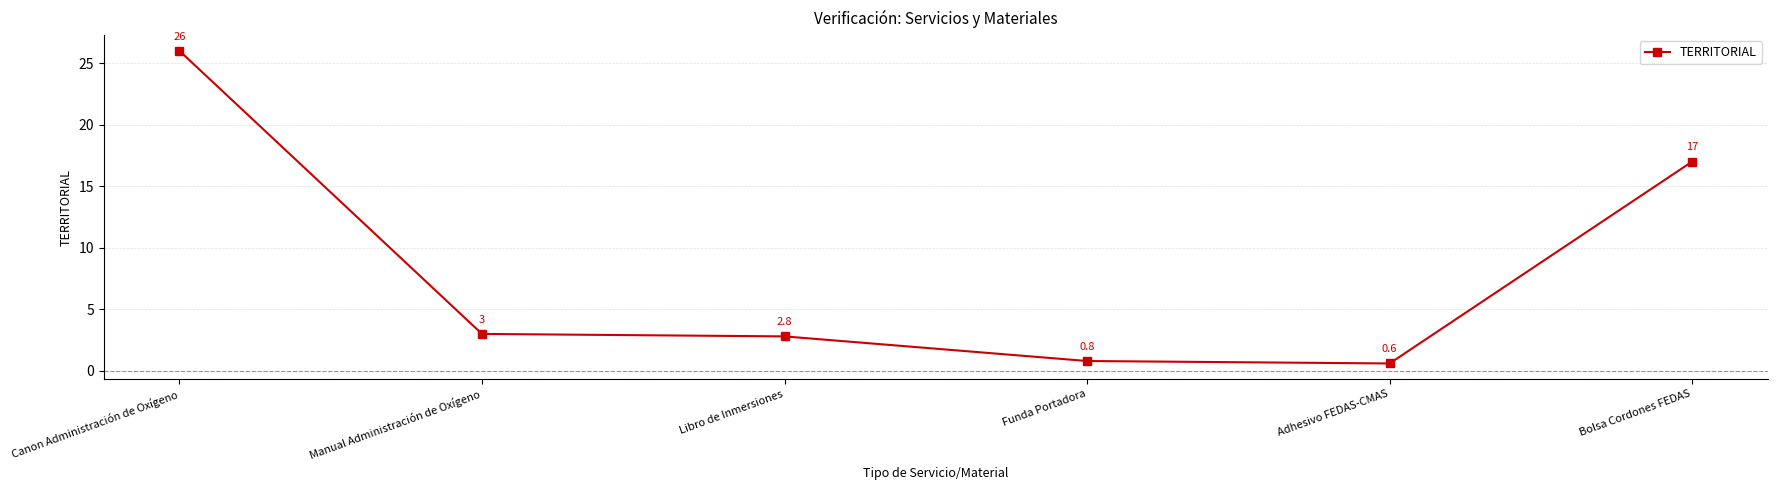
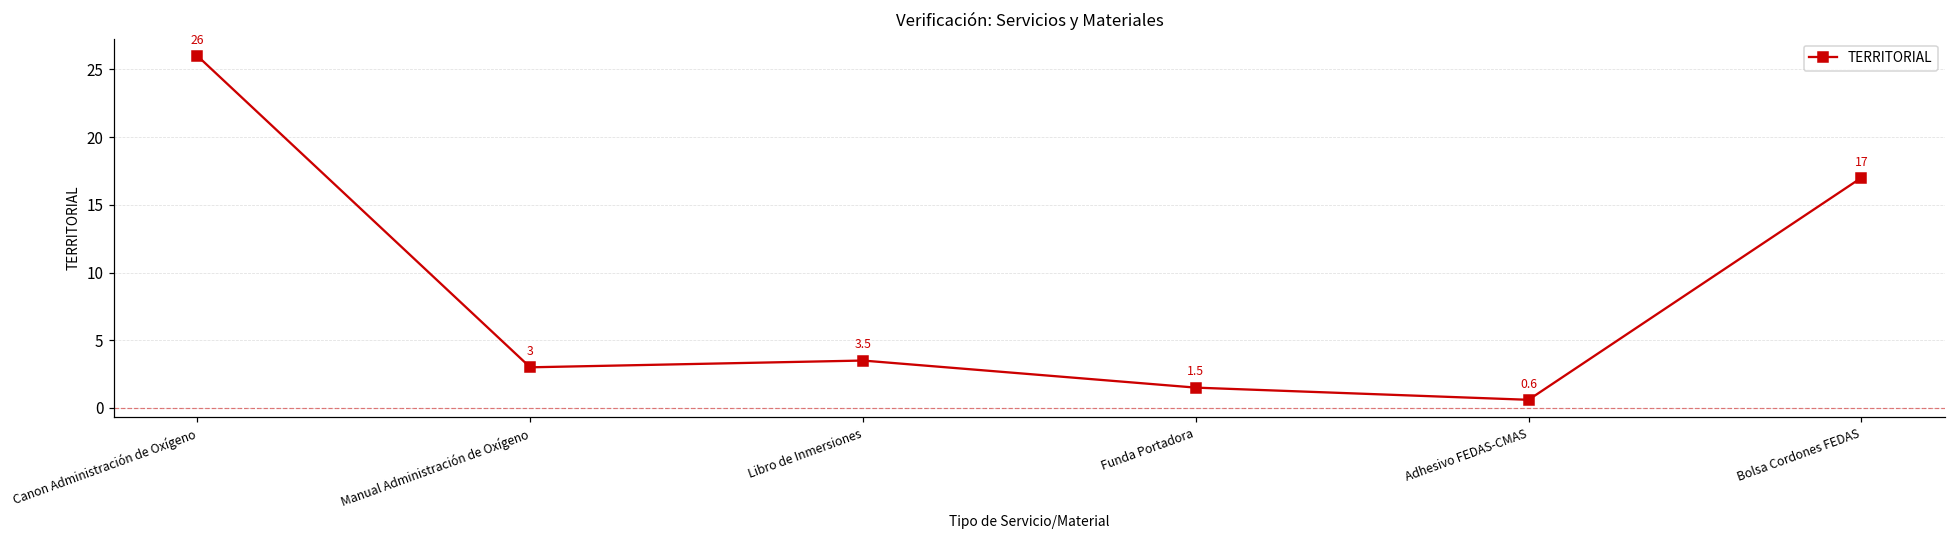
  {
    "Canon Administración de Oxígeno": 26,
    "Manual Administración de Oxígeno": 3,
-   "Libro de Inmersiones": 2.8,
-   "Funda Portadora": 0.8,
+   "Libro de Inmersiones": 3.5,
+   "Funda Portadora": 1.5,
    "Adhesivo FEDAS-CMAS": 0.6,
    "Bolsa Cordones FEDAS": 17
  }
